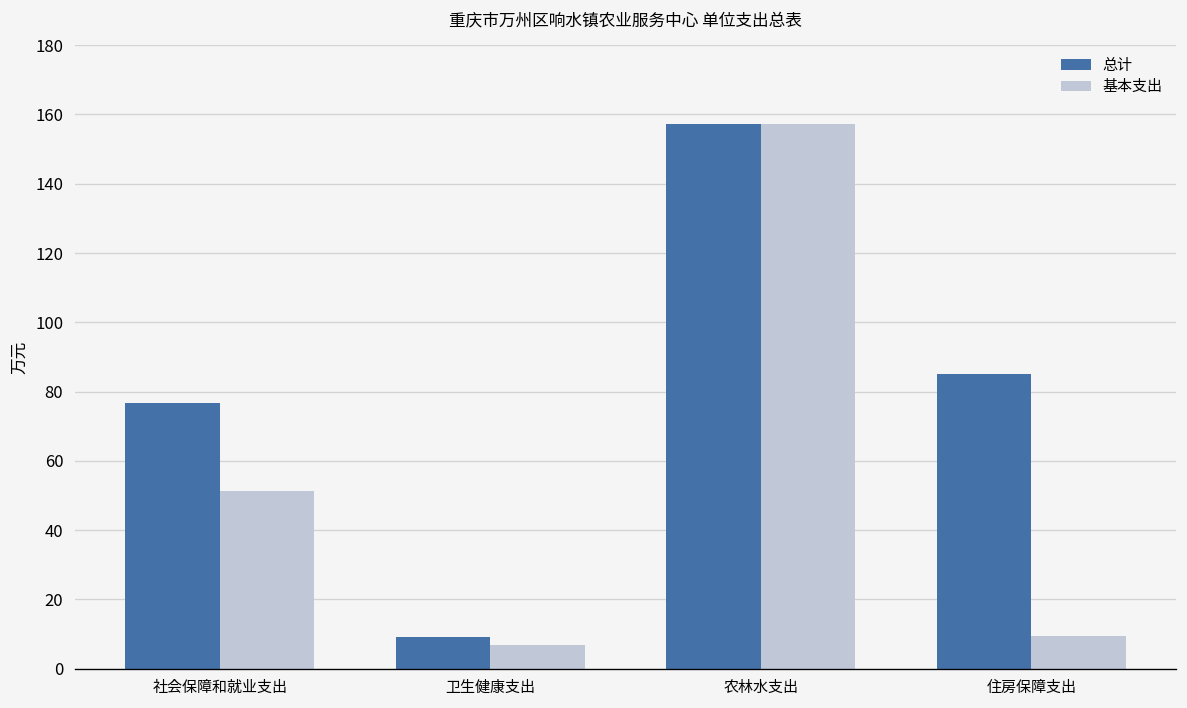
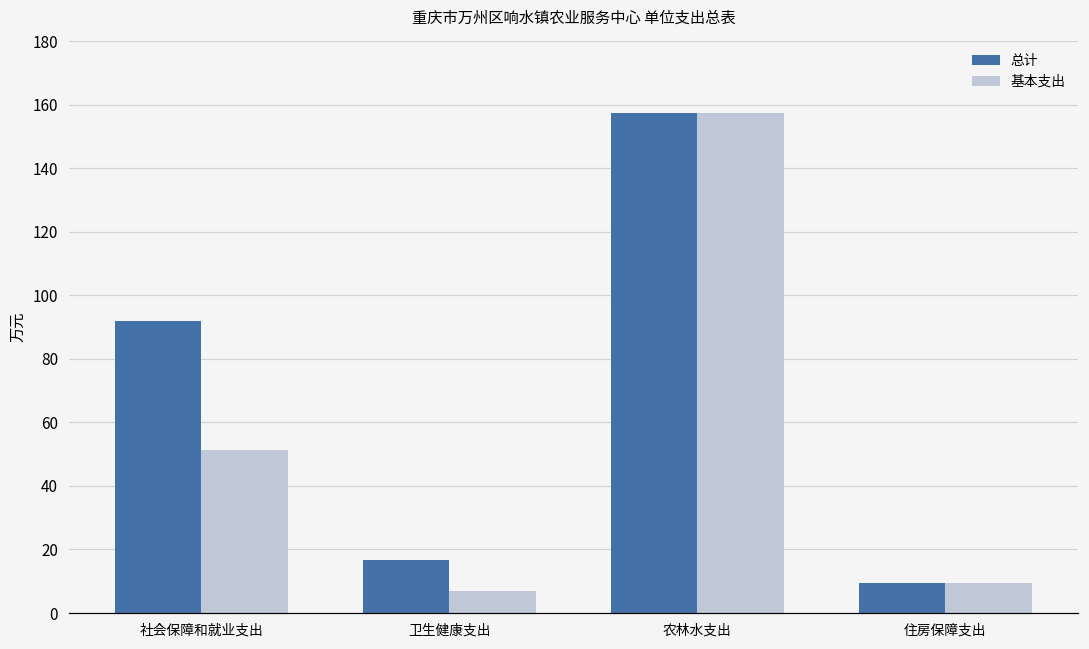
  {
    "总计": {
-     "社会保障和就业支出": 77,
-     "卫生健康支出": 9,
+     "社会保障和就业支出": 92,
+     "卫生健康支出": 17,
      "农林水支出": 157,
-     "住房保障支出": 85
+     "住房保障支出": 9
    },
    "基本支出": {
      "社会保障和就业支出": 51,
      "卫生健康支出": 7,
      "农林水支出": 157,
      "住房保障支出": 9
    }
  }
